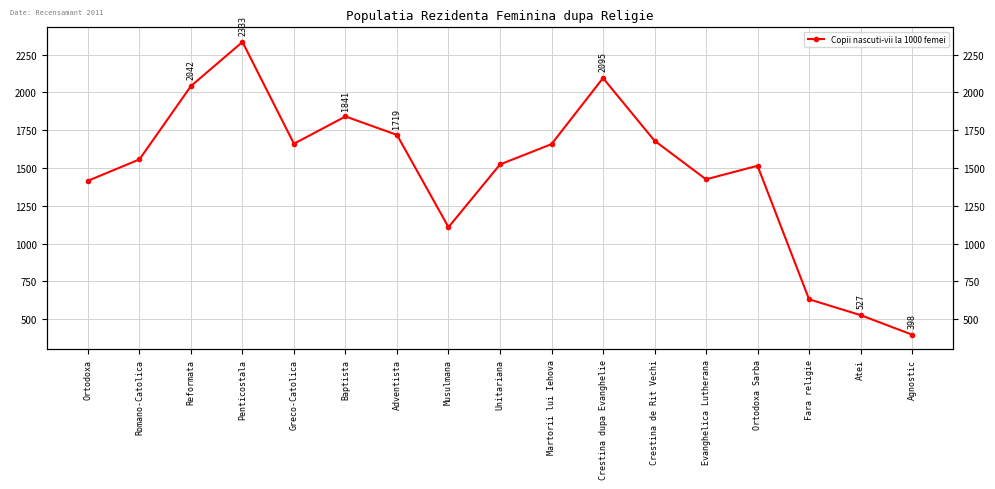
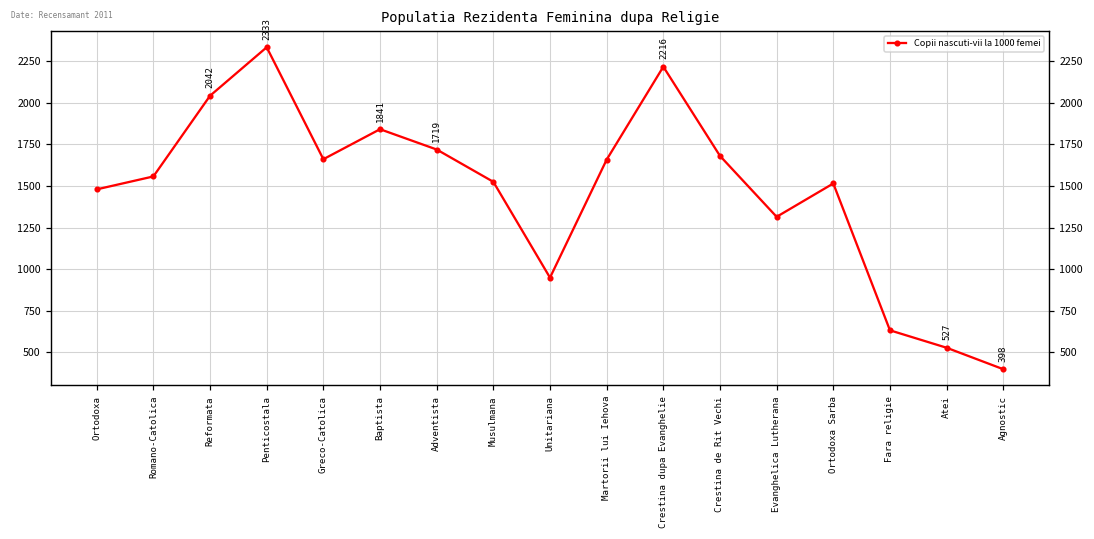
  {
-   "Ortodoxa": 1420,
+   "Ortodoxa": 1480,
    "Reformata": 2042,
    "Penticostala": 2333,
    "Baptista": 1841,
    "Adventista": 1719,
-   "Musulmana": 1110,
-   "Unitariana": 1520,
-   "Crestina dupa Evanghelie": 2095,
-   "Evanghelica Lutherana": 1430,
+   "Musulmana": 1520,
+   "Unitariana": 950,
+   "Crestina dupa Evanghelie": 2216,
+   "Evanghelica Lutherana": 1310,
    "Atei": 527,
    "Agnostic": 398
  }
